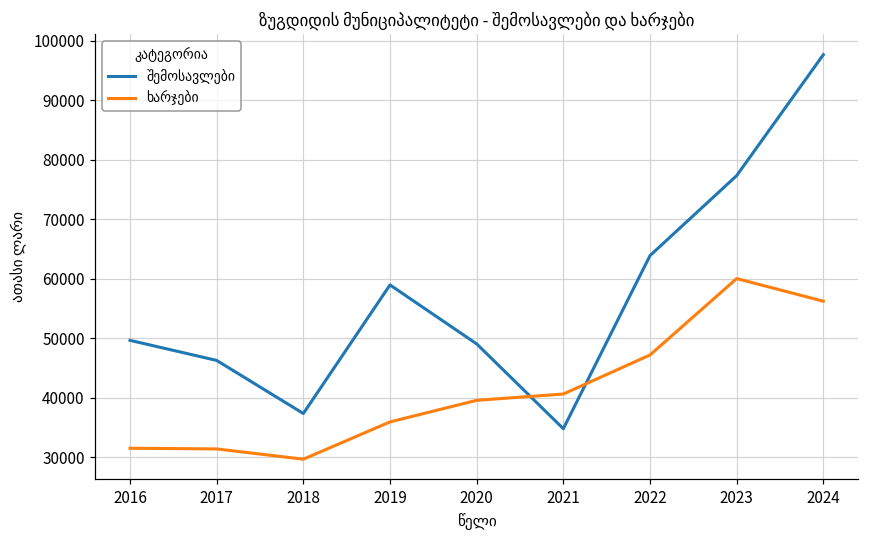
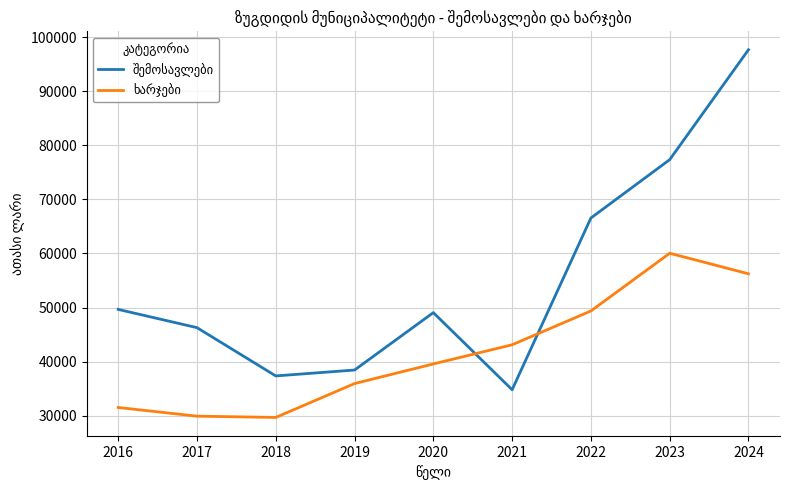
  {
    "შემოსავლები": {
      "2016": 50000,
      "2017": 46000,
      "2018": 37000,
-     "2019": 59000,
+     "2019": 38000,
      "2020": 49000,
      "2021": 35000,
-     "2022": 64000,
+     "2022": 67000,
      "2023": 77000,
      "2024": 98000
    },
    "ხარჯები": {
      "2016": 32000,
-     "2017": 31000,
+     "2017": 30000,
      "2018": 30000,
      "2019": 36000,
      "2020": 40000,
-     "2021": 41000,
-     "2022": 47000,
+     "2021": 43000,
+     "2022": 49000,
      "2023": 60000,
      "2024": 56000
    }
  }
